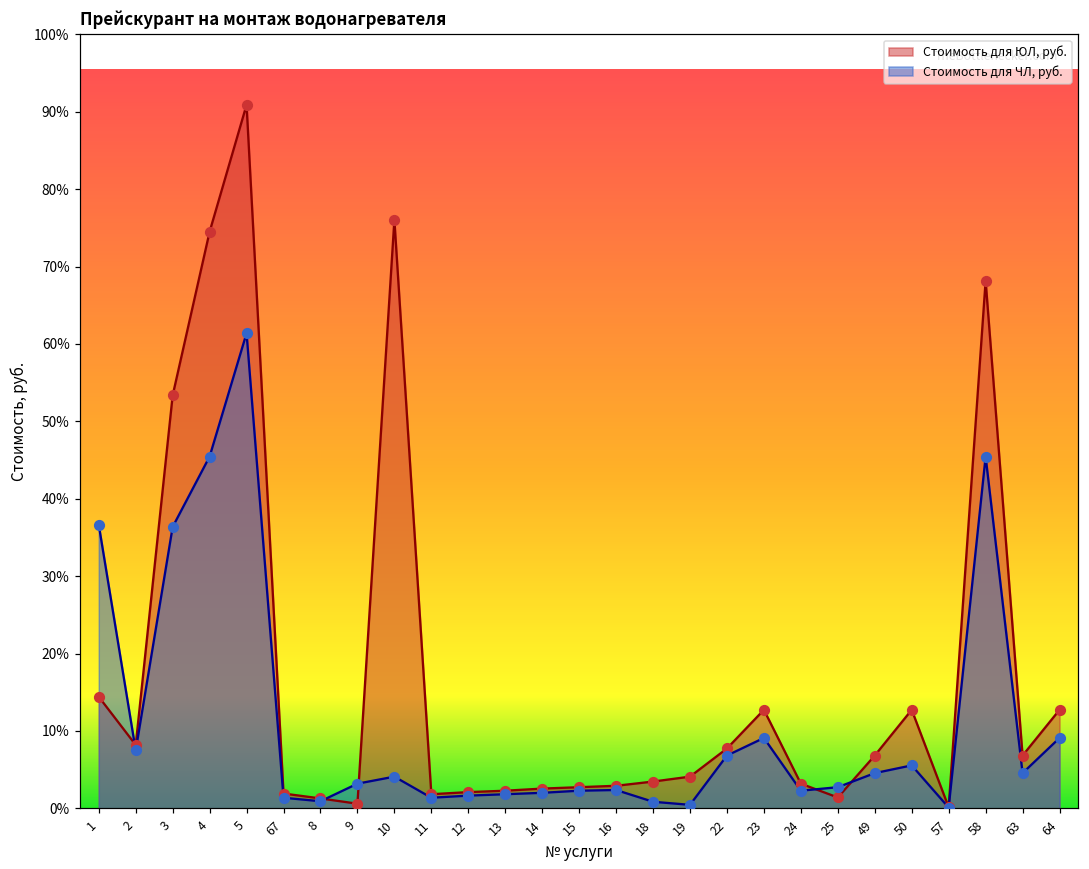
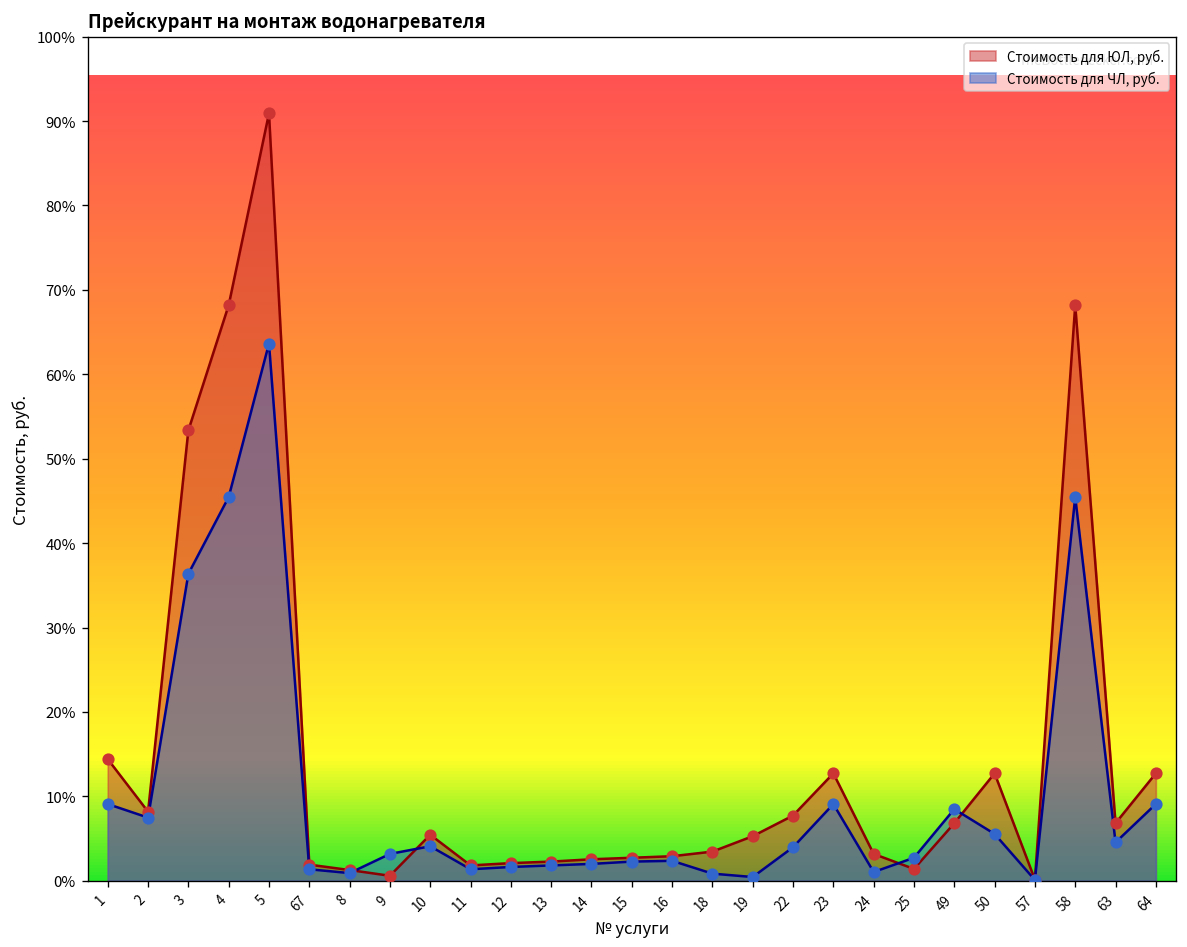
  {
    "Стоимость для ЮЛ, руб.": {
      "1": "14%",
      "2": "8%",
      "3": "53%",
-     "4": "75%",
+     "4": "68%",
      "5": "91%",
      "67": "2%",
      "9": "1%",
-     "10": "76%",
+     "10": "5%",
      "11": "2%",
      "12": "2%",
      "13": "2%",
      "14": "3%",
      "15": "3%",
      "16": "3%",
      "18": "3%",
-     "19": "4%",
+     "19": "5%",
      "22": "8%",
      "23": "13%",
      "24": "3%",
      "25": "1%",
      "49": "7%",
      "50": "13%",
      "58": "68%",
      "63": "7%",
      "64": "13%"
    },
    "Стоимость для ЧЛ, руб.": {
-     "1": "37%",
+     "1": "9%",
      "2": "7%",
      "3": "36%",
      "4": "45%",
-     "5": "61%",
+     "5": "64%",
      "67": "1%",
      "9": "3%",
      "10": "4%",
      "11": "1%",
      "12": "2%",
      "13": "2%",
      "14": "2%",
      "15": "2%",
      "16": "2%",
      "18": "1%",
      "19": "0%",
-     "22": "7%",
+     "22": "4%",
      "23": "9%",
-     "24": "2%",
+     "24": "1%",
      "25": "3%",
-     "49": "5%",
+     "49": "8%",
      "50": "6%",
      "58": "45%",
      "63": "5%",
      "64": "9%"
    }
  }
